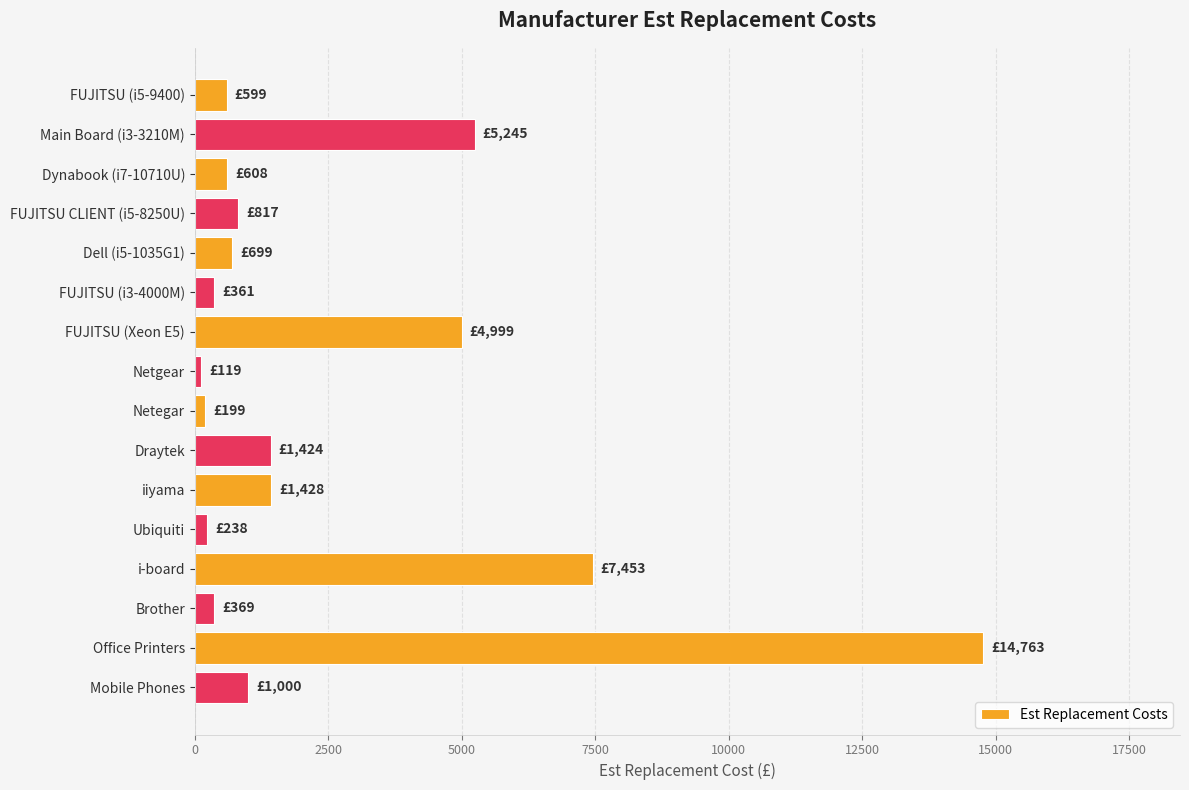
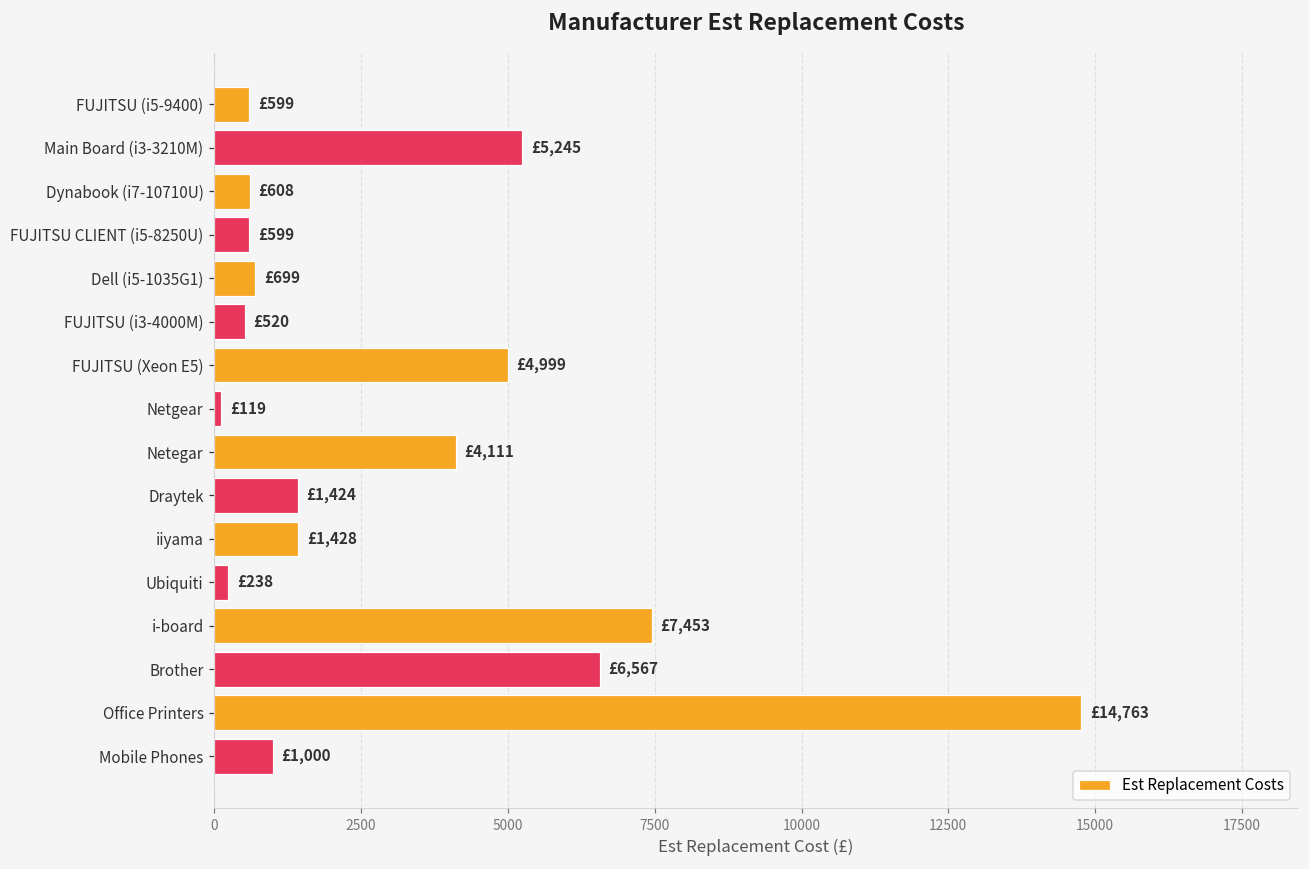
  {
    "FUJITSU (i5-9400)": "£599",
    "Main Board (i3-3210M)": "£5,245",
    "Dynabook (i7-10710U)": "£608",
-   "FUJITSU CLIENT (i5-8250U)": "£817",
+   "FUJITSU CLIENT (i5-8250U)": "£599",
    "Dell (i5-1035G1)": "£699",
-   "FUJITSU (i3-4000M)": "£361",
+   "FUJITSU (i3-4000M)": "£520",
    "FUJITSU (Xeon E5)": "£4,999",
    "Netgear": "£119",
-   "Netegar": "£199",
+   "Netegar": "£4,111",
    "Draytek": "£1,424",
    "iiyama": "£1,428",
    "Ubiquiti": "£238",
    "i-board": "£7,453",
-   "Brother": "£369",
+   "Brother": "£6,567",
    "Office Printers": "£14,763",
    "Mobile Phones": "£1,000"
  }
